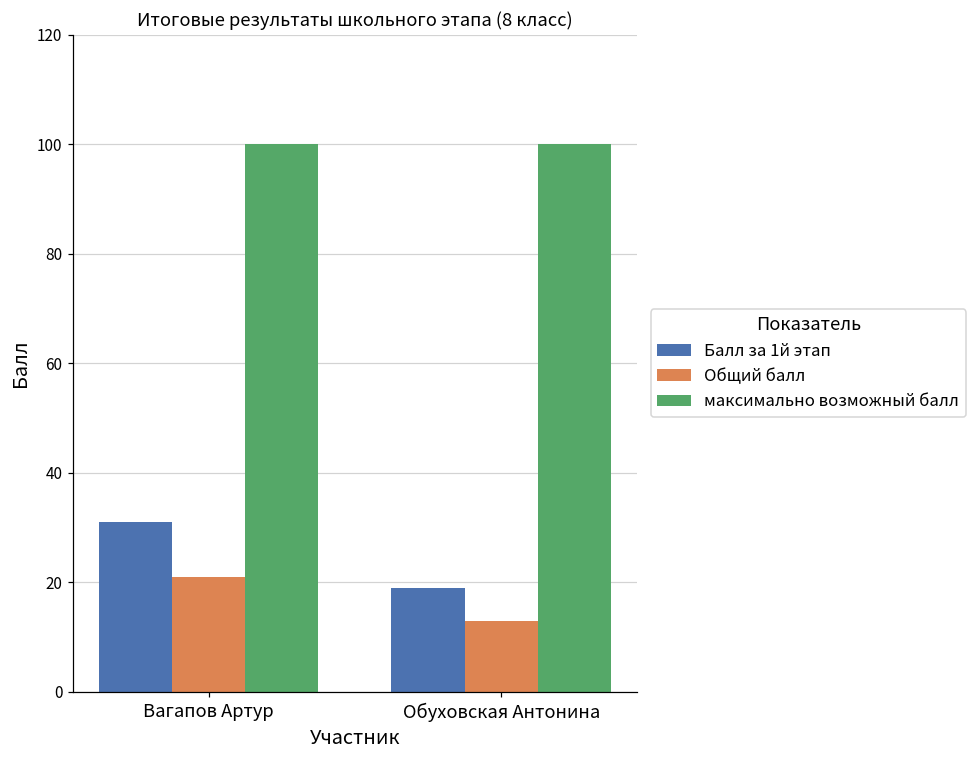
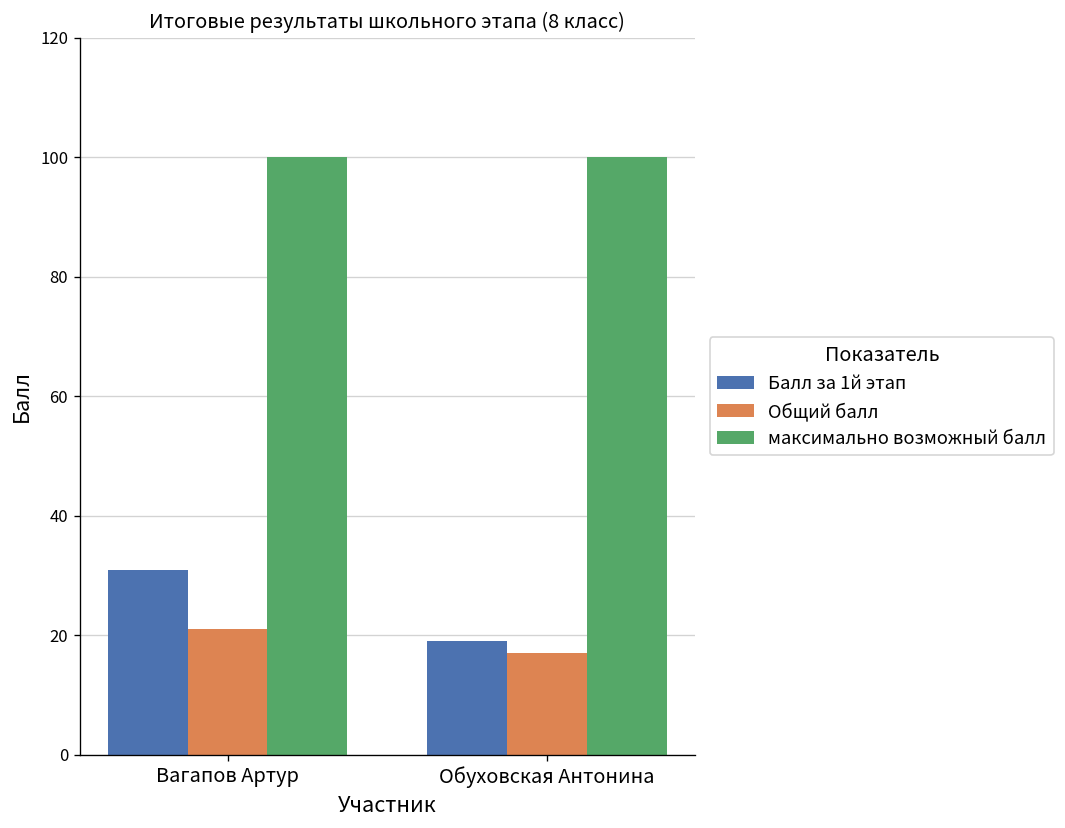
  {
    "Балл за 1й этап": {
      "Вагапов Артур": 31,
      "Обуховская Антонина": 19
    },
    "Общий балл": {
      "Вагапов Артур": 21,
-     "Обуховская Антонина": 13
+     "Обуховская Антонина": 17
    },
    "максимально возможный балл": {
      "Вагапов Артур": 100,
      "Обуховская Антонина": 100
    }
  }
